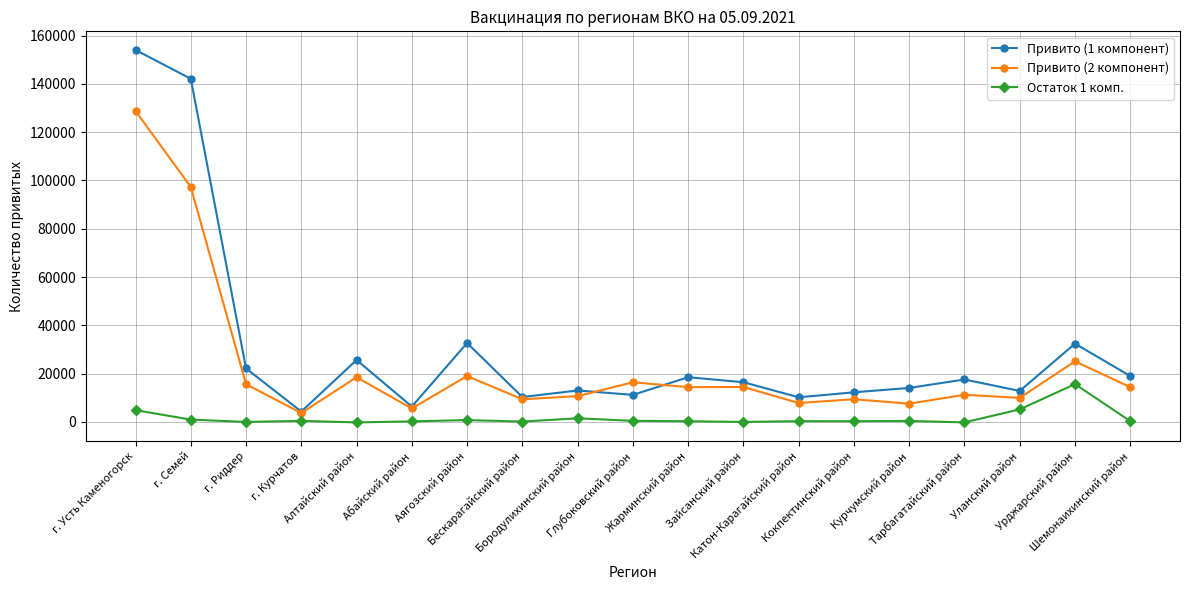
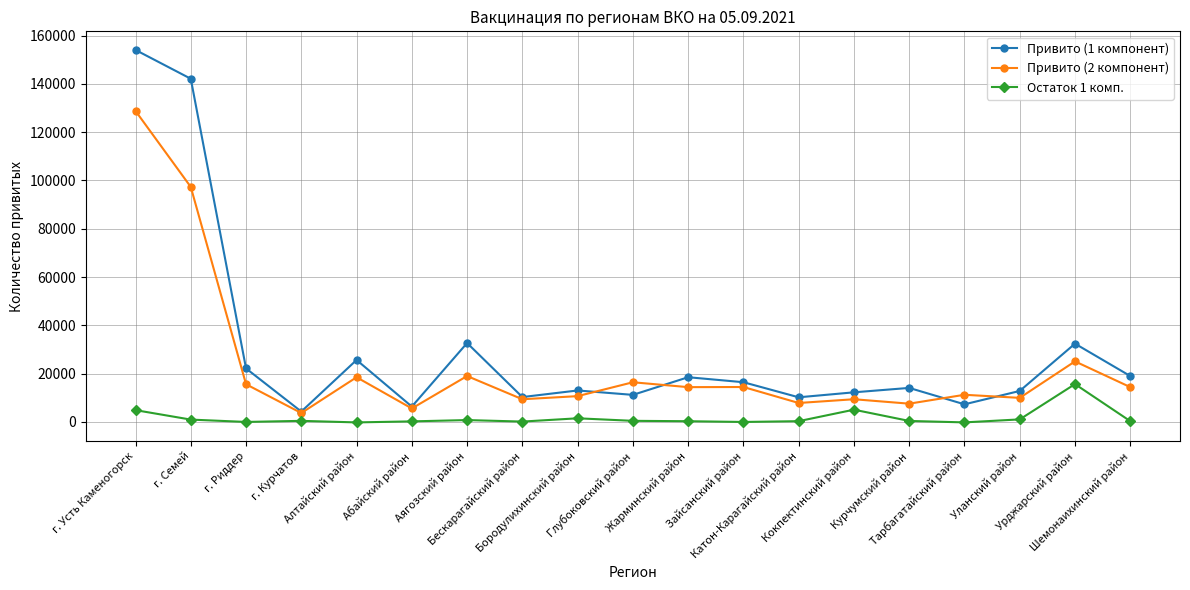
  {
    "Привито (1 компонент)": {
      "г. Усть Каменогорск": 154000,
      "г. Семей": 142000,
      "г. Риддер": 22000,
      "Алтайский район": 26000,
      "Аягозский район": 33000,
      "Бородулихинский район": 13000,
      "Глубоковский район": 11000,
      "Жарминский район": 19000,
      "Зайсанский район": 16000,
      "Катон-Карагайский район": 10000,
      "Кокпектинский район": 12000,
      "Курчумский район": 14000,
-     "Тарбагатайский район": 18000,
+     "Тарбагатайский район": 7000,
      "Уланский район": 13000,
      "Урджарский район": 32000,
      "Шемонаихинский район": 19000
    },
    "Привито (2 компонент)": {
      "г. Усть Каменогорск": 129000,
      "г. Семей": 97000,
      "г. Риддер": 16000,
      "Алтайский район": 19000,
      "Аягозский район": 19000,
      "Бородулихинский район": 11000,
      "Глубоковский район": 16000,
      "Жарминский район": 14000,
      "Зайсанский район": 14000,
      "Катон-Карагайский район": 8000,
      "Кокпектинский район": 9000,
      "Курчумский район": 8000,
      "Тарбагатайский район": 11000,
      "Уланский район": 10000,
      "Урджарский район": 25000,
      "Шемонаихинский район": 14000
    },
    "Остаток 1 комп.": {
      "г. Усть Каменогорск": 5000,
      "г. Семей": 1000,
      "г. Риддер": 0,
      "г. Курчатов": 0,
      "Алтайский район": 0,
      "Абайский район": 0,
      "Аягозский район": 1000,
      "Бескарагайский район": 0,
      "Бородулихинский район": 2000,
      "Глубоковский район": 0,
      "Жарминский район": 0,
      "Зайсанский район": 0,
      "Катон-Карагайский район": 0,
-     "Кокпектинский район": 0,
+     "Кокпектинский район": 5000,
      "Курчумский район": 0,
      "Тарбагатайский район": 0,
-     "Уланский район": 5000,
+     "Уланский район": 1000,
      "Урджарский район": 16000,
      "Шемонаихинский район": 0
    }
  }
